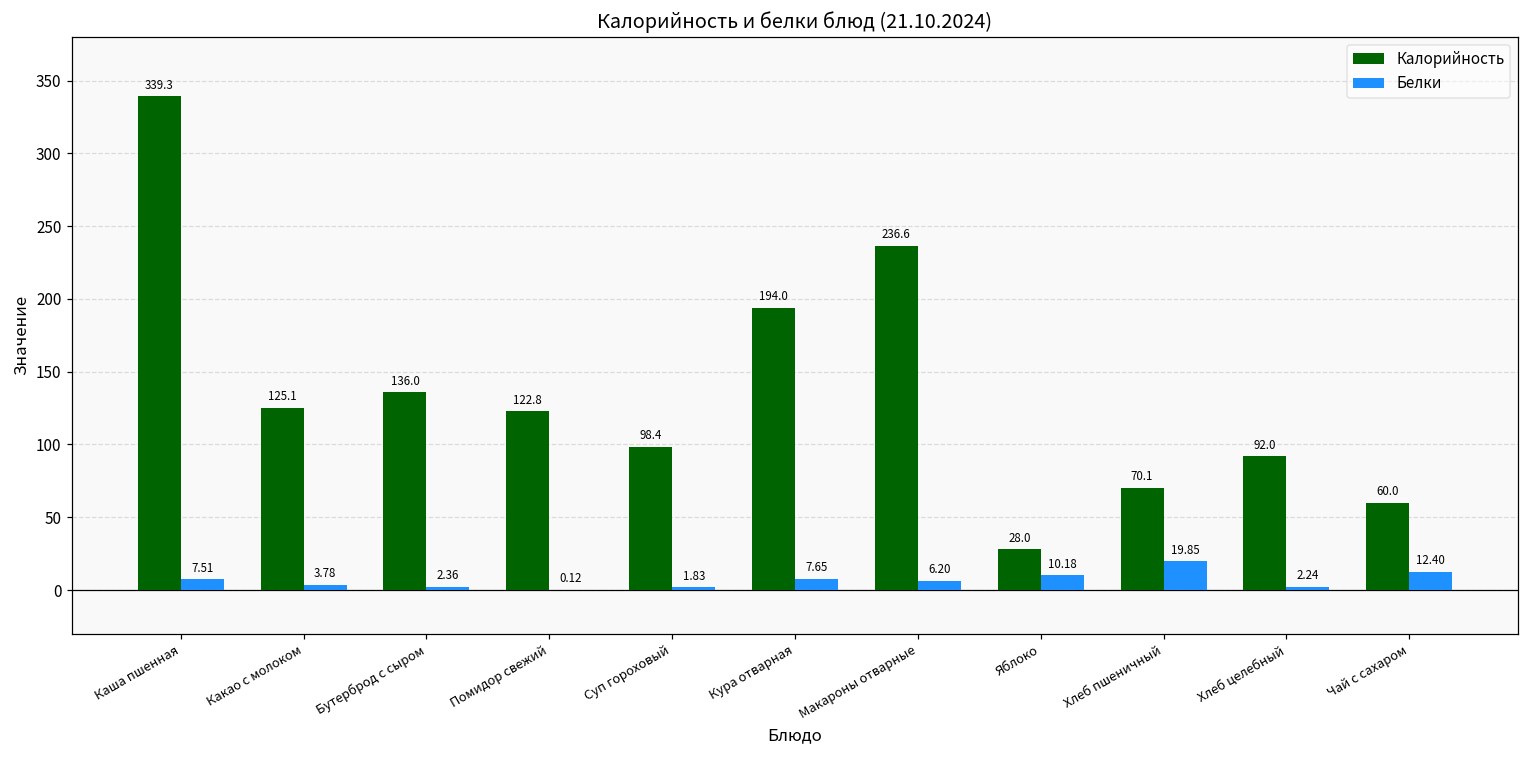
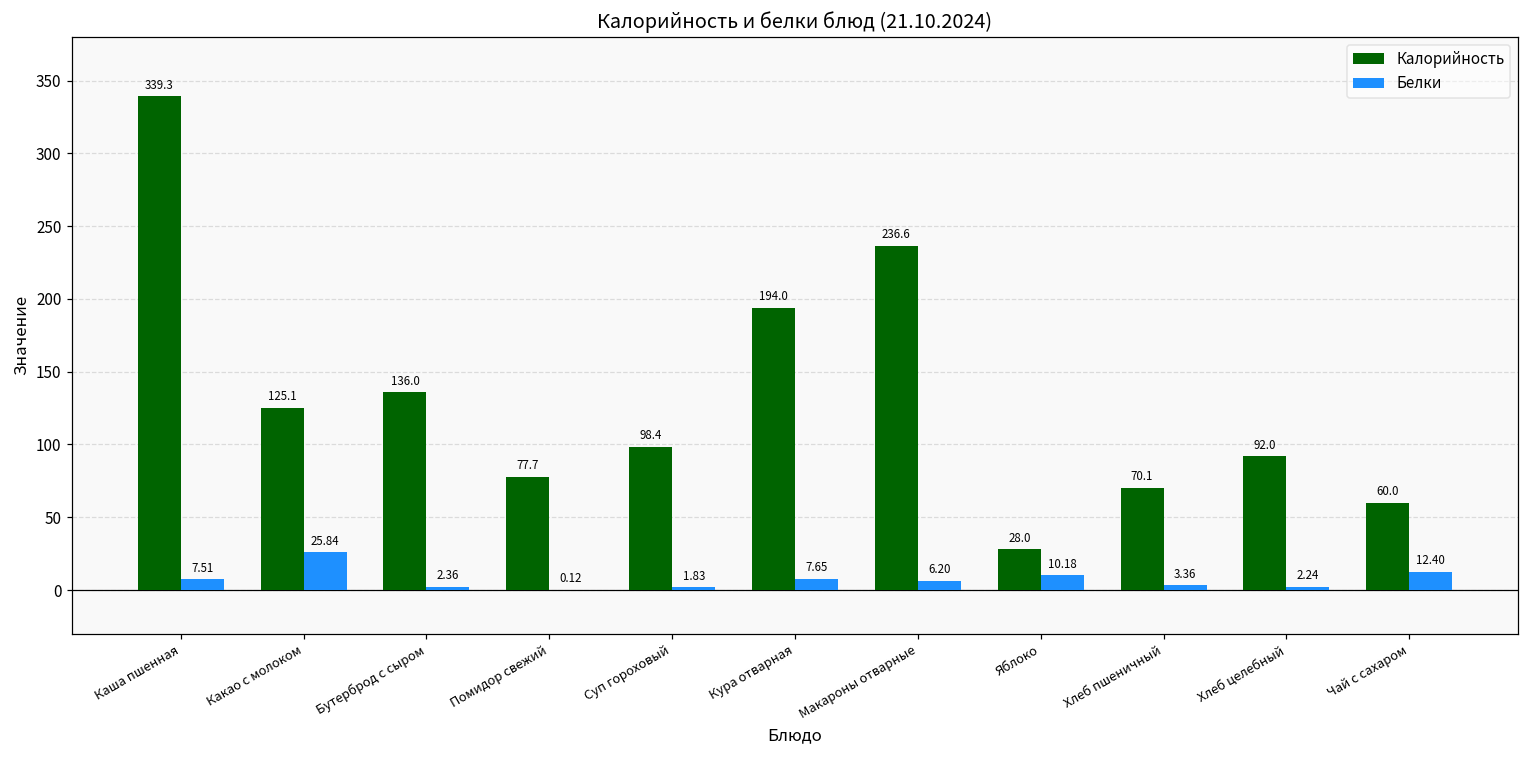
  {
    "Калорийность": {
      "Каша пшенная": 339.3,
      "Какао с молоком": 125.1,
      "Бутерброд с сыром": 136.0,
-     "Помидор свежий": 122.8,
+     "Помидор свежий": 77.7,
      "Суп гороховый": 98.4,
      "Кура отварная": 194.0,
      "Макароны отварные": 236.6,
      "Яблоко": 28.0,
      "Хлеб пшеничный": 70.1,
      "Хлеб целебный": 92.0,
      "Чай с сахаром": 60.0
    },
    "Белки": {
      "Каша пшенная": 7.51,
-     "Какао с молоком": 3.78,
+     "Какао с молоком": 25.84,
      "Бутерброд с сыром": 2.36,
      "Помидор свежий": 0.12,
      "Суп гороховый": 1.83,
      "Кура отварная": 7.65,
      "Макароны отварные": 6.20,
      "Яблоко": 10.18,
-     "Хлеб пшеничный": 19.85,
+     "Хлеб пшеничный": 3.36,
      "Хлеб целебный": 2.24,
      "Чай с сахаром": 12.40
    }
  }
